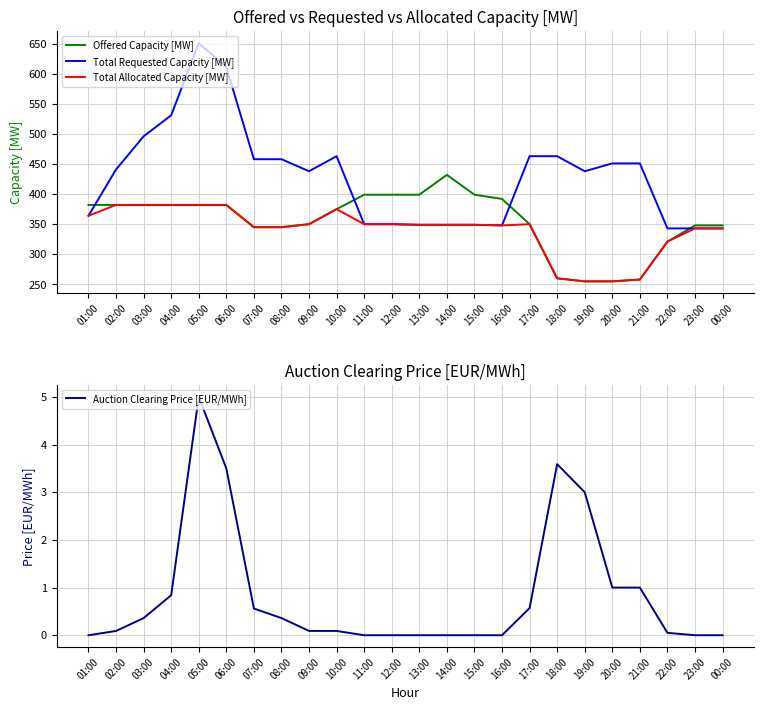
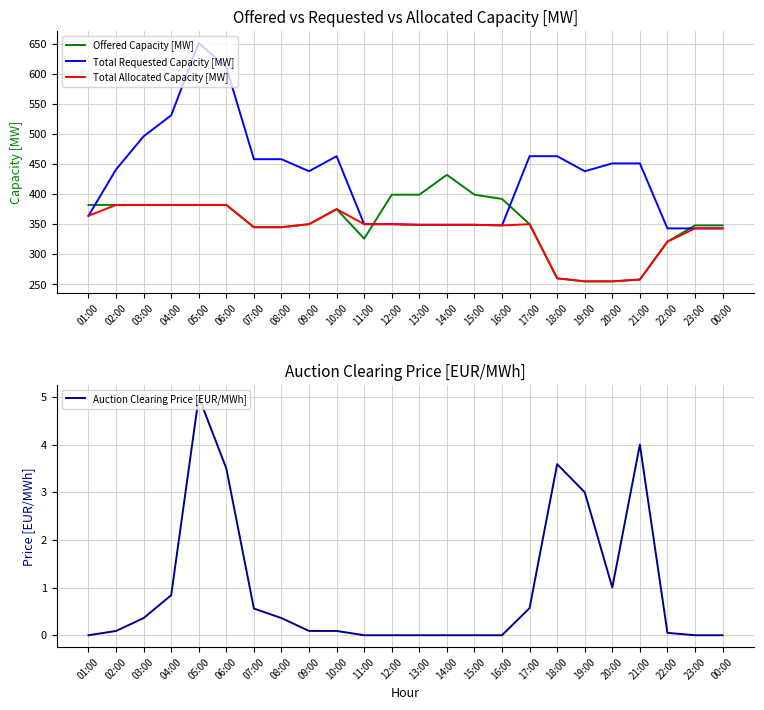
  {
    "Offered vs Requested vs Allocated Capacity [MW]": {
      "Offered Capacity [MW]": {
        "01:00": 380,
-       "11:00": 400,
+       "11:00": 330,
        "12:00": 400,
        "13:00": 400,
        "14:00": 430,
        "15:00": 400,
        "16:00": 390,
        "23:00": 350,
        "00:00": 350
      },
      "Total Requested Capacity [MW]": {
        "02:00": 440,
        "03:00": 500,
        "04:00": 530,
        "07:00": 460,
        "08:00": 460,
        "09:00": 440,
        "10:00": 460,
        "17:00": 460,
        "18:00": 460,
        "19:00": 440,
        "20:00": 450,
        "21:00": 450,
        "22:00": 340
      }
    },
    "Auction Clearing Price [EUR/MWh]": {
      "01:00": 0,
      "02:00": 0.1,
      "03:00": 0.4,
      "04:00": 0.8,
      "06:00": 3.5,
      "07:00": 0.6,
      "08:00": 0.4,
      "09:00": 0.1,
      "10:00": 0.1,
      "11:00": 0,
      "12:00": 0,
      "13:00": 0,
      "14:00": 0,
      "15:00": 0,
      "16:00": 0,
      "17:00": 0.6,
      "18:00": 3.6,
      "19:00": 3,
      "20:00": 1,
-     "21:00": 1,
+     "21:00": 4,
      "22:00": 0,
      "23:00": 0,
      "00:00": 0
    }
  }
